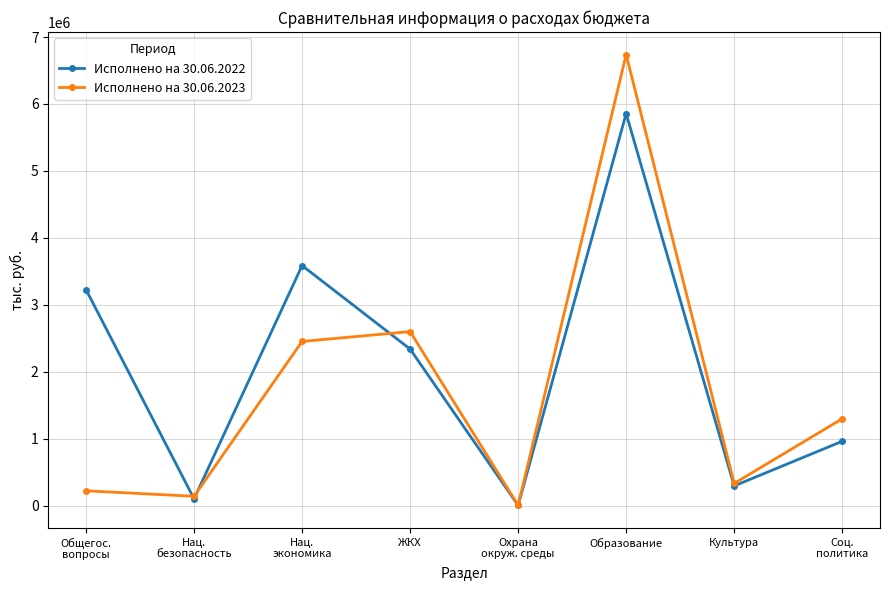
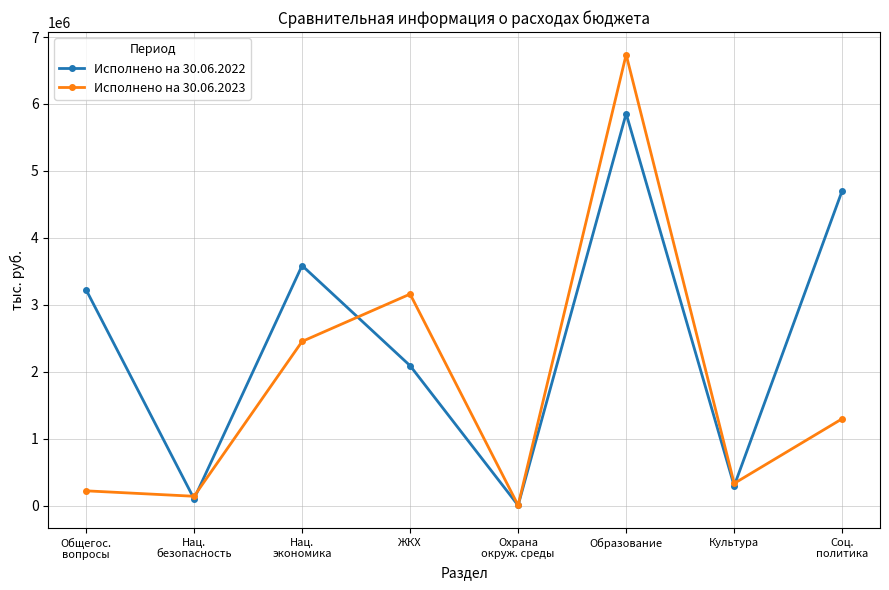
  {
    "Исполнено на 30.06.2022": {
      "Общегос. вопросы": 3200000,
      "Нац. экономика": 3600000,
-     "ЖКХ": 2300000,
+     "ЖКХ": 2100000,
      "Образование": 5900000,
-     "Соц. политика": 1000000
+     "Соц. политика": 4700000
    },
    "Исполнено на 30.06.2023": {
      "Общегос. вопросы": 200000,
      "Нац. экономика": 2500000,
-     "ЖКХ": 2600000,
+     "ЖКХ": 3200000,
      "Образование": 6700000,
      "Соц. политика": 1300000
    }
  }
